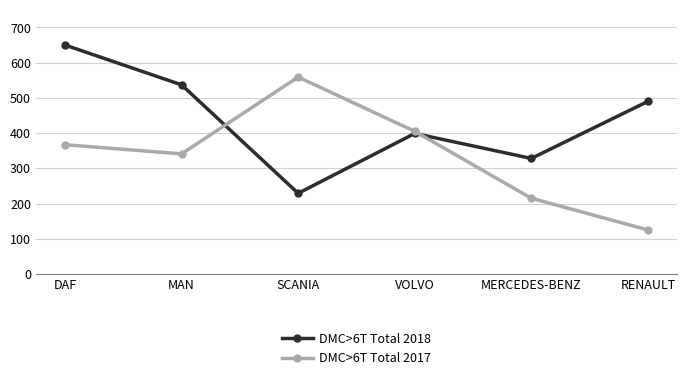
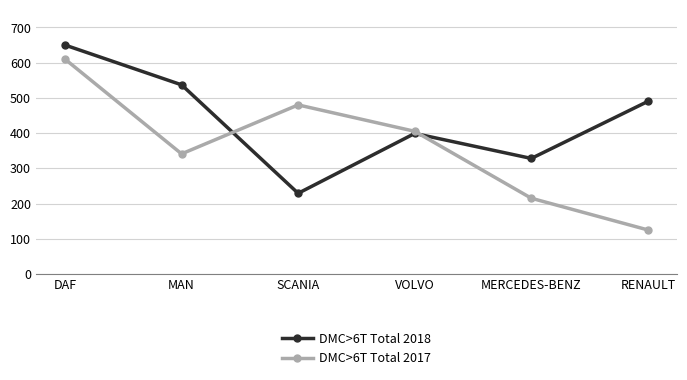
  {
    "DMC>6T Total 2018": {
      "DAF": 650,
      "MAN": 540,
      "SCANIA": 230,
      "MERCEDES-BENZ": 330,
      "RENAULT": 490
    },
    "DMC>6T Total 2017": {
-     "DAF": 370,
+     "DAF": 610,
      "MAN": 340,
-     "SCANIA": 560,
+     "SCANIA": 480,
      "MERCEDES-BENZ": 220,
      "RENAULT": 130
    }
  }
